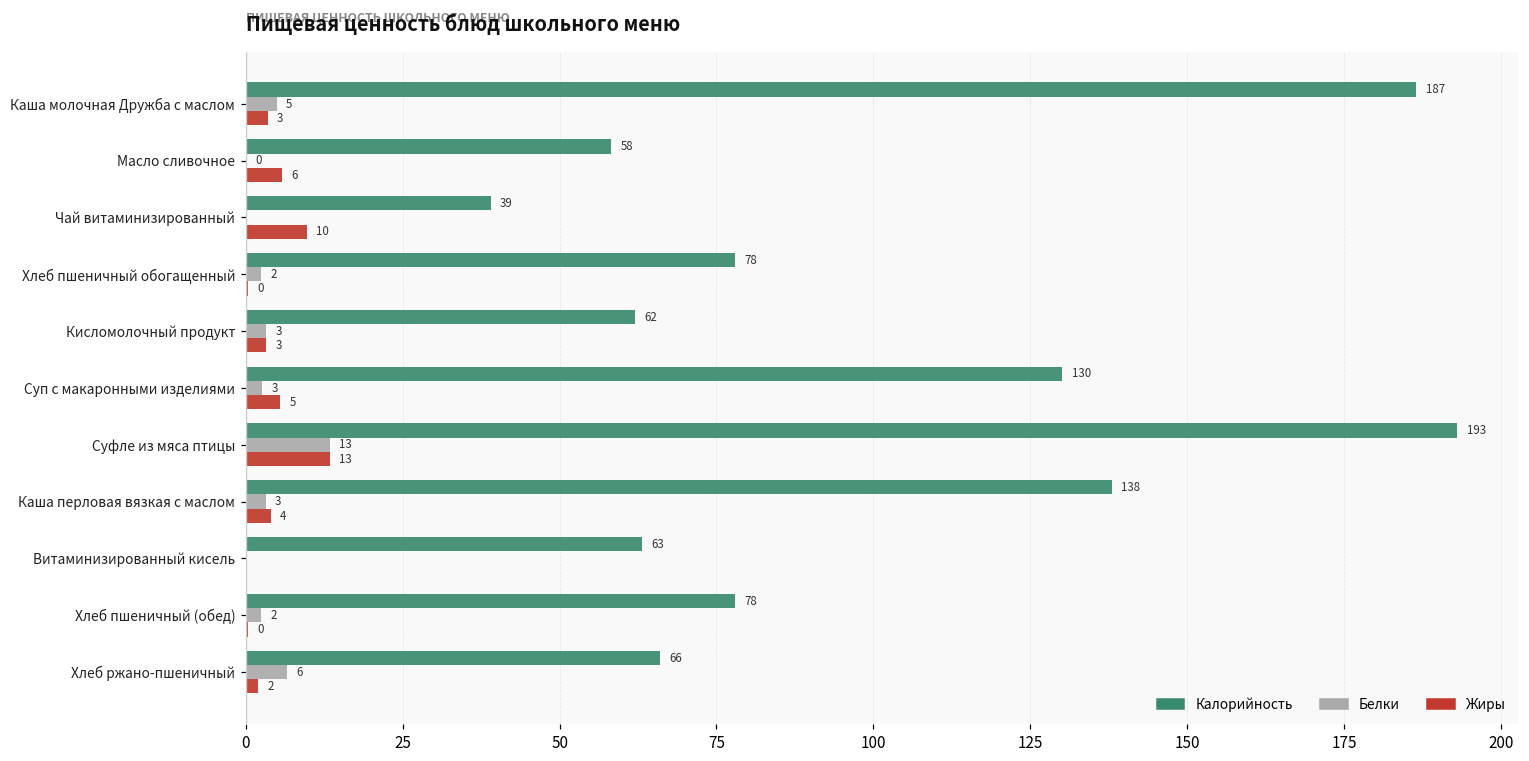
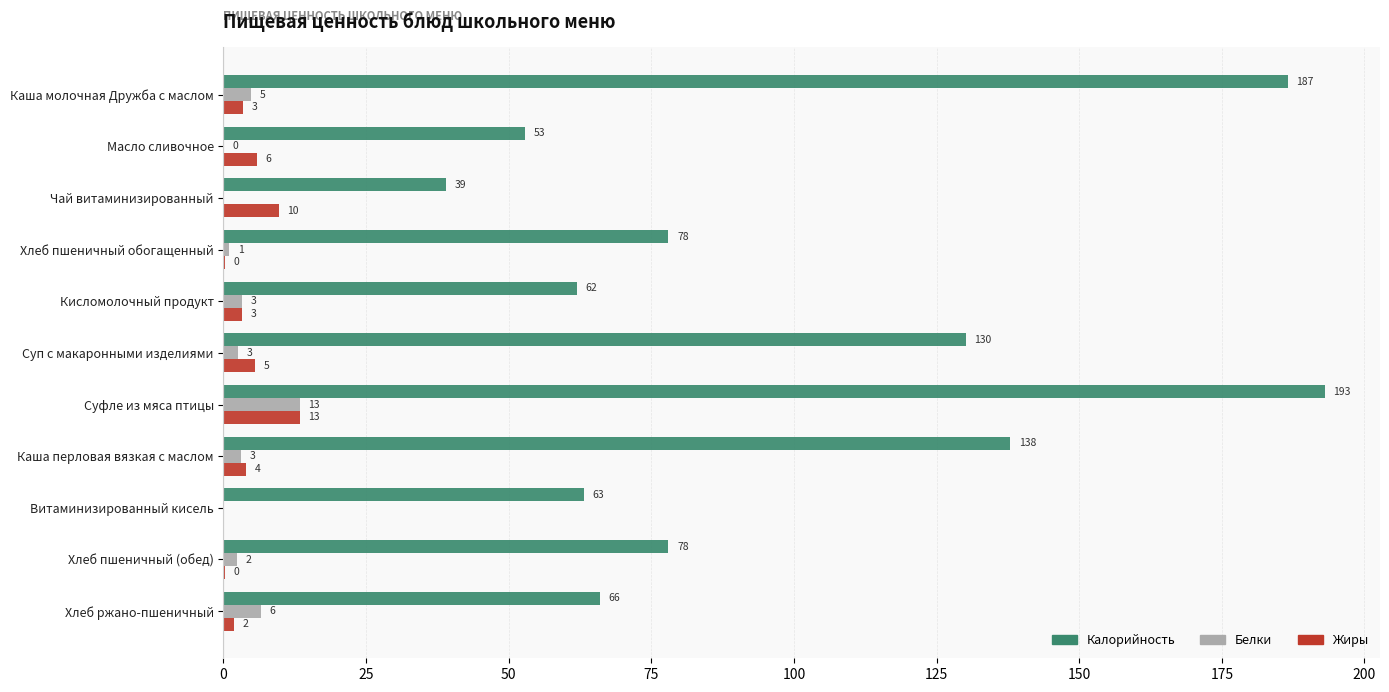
  {
    "Калорийность": {
      "Каша молочная Дружба с маслом": 187,
-     "Масло сливочное": 58,
+     "Масло сливочное": 53,
      "Чай витаминизированный": 39,
      "Хлеб пшеничный обогащенный": 78,
      "Кисломолочный продукт": 62,
      "Суп с макаронными изделиями": 130,
      "Суфле из мяса птицы": 193,
      "Каша перловая вязкая с маслом": 138,
      "Витаминизированный кисель": 63,
      "Хлеб пшеничный (обед)": 78,
      "Хлеб ржано-пшеничный": 66
    },
    "Белки": {
      "Каша молочная Дружба с маслом": 5,
      "Масло сливочное": 0,
-     "Хлеб пшеничный обогащенный": 2,
+     "Хлеб пшеничный обогащенный": 1,
      "Кисломолочный продукт": 3,
      "Суп с макаронными изделиями": 3,
      "Суфле из мяса птицы": 13,
      "Каша перловая вязкая с маслом": 3,
      "Хлеб пшеничный (обед)": 2,
      "Хлеб ржано-пшеничный": 6
    },
    "Жиры": {
      "Каша молочная Дружба с маслом": 3,
      "Масло сливочное": 6,
      "Чай витаминизированный": 10,
      "Хлеб пшеничный обогащенный": 0,
      "Кисломолочный продукт": 3,
      "Суп с макаронными изделиями": 5,
      "Суфле из мяса птицы": 13,
      "Каша перловая вязкая с маслом": 4,
      "Хлеб пшеничный (обед)": 0,
      "Хлеб ржано-пшеничный": 2
    }
  }
